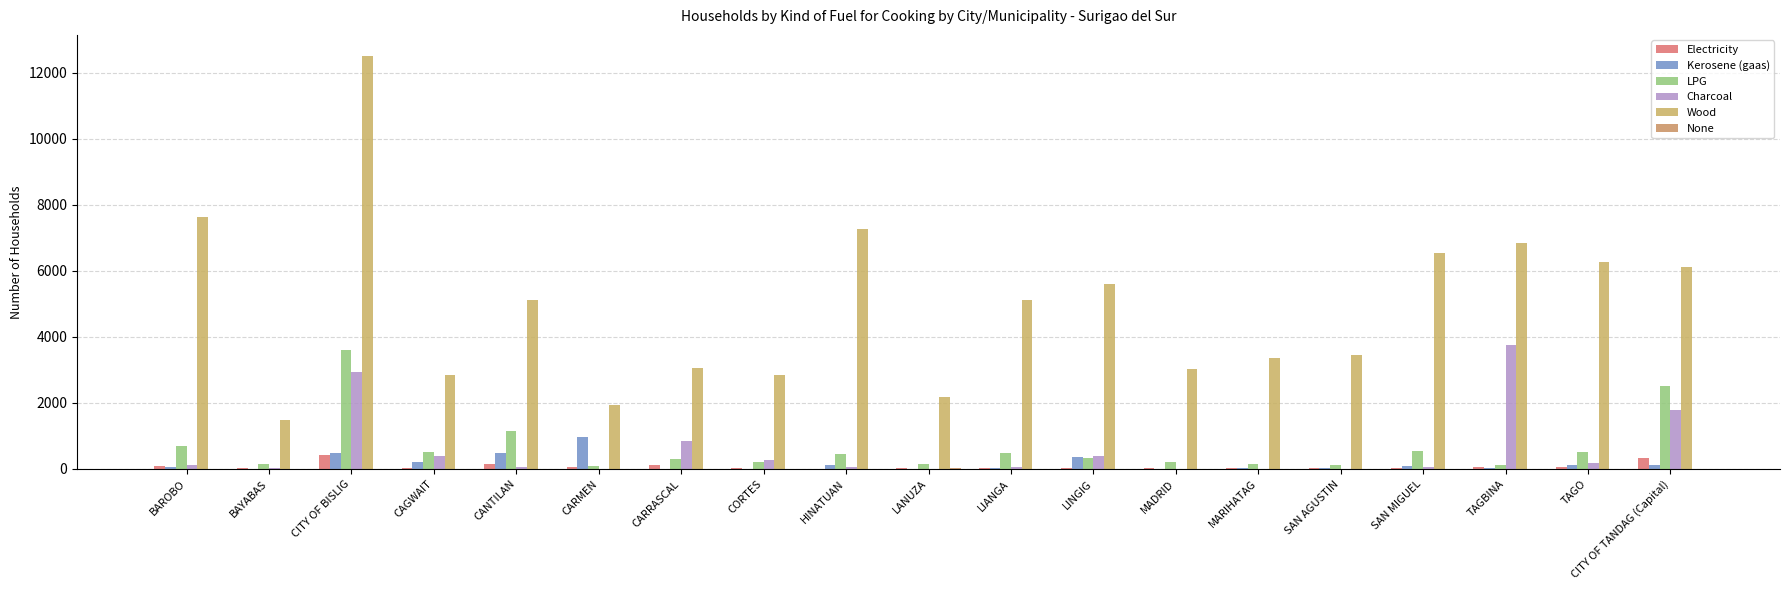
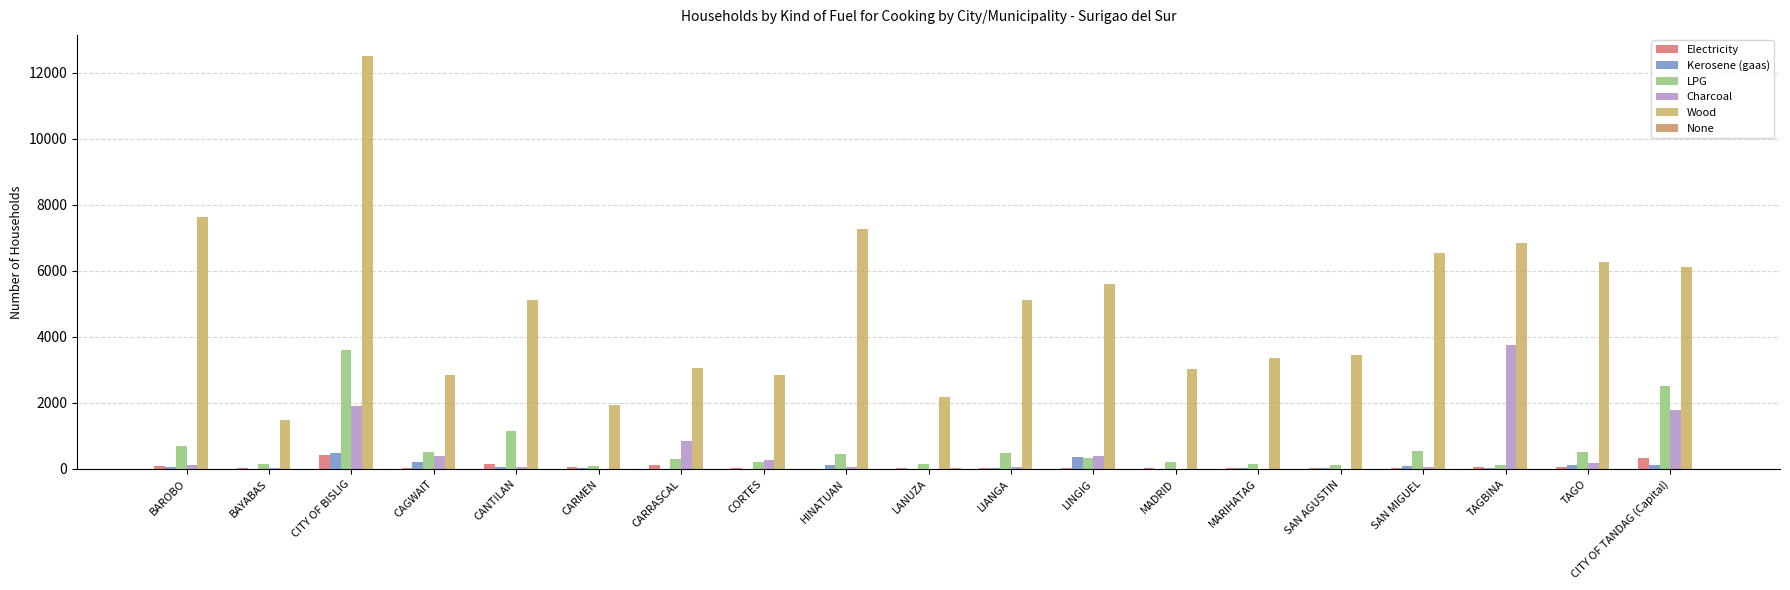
  {
    "Kerosene (gaas)": {
      "CITY OF BISLIG": 500,
      "CAGWAIT": 200,
-     "CANTILAN": 500,
-     "CARMEN": 1000,
+     "CANTILAN": 100,
+     "CARMEN": 0,
      "HINATUAN": 100,
      "LINGIG": 400,
      "SAN MIGUEL": 100,
      "TAGO": 100,
      "CITY OF TANDAG (Capital)": 100
    },
    "LPG": {
      "BAROBO": 700,
      "BAYABAS": 200,
      "CITY OF BISLIG": 3600,
      "CAGWAIT": 500,
      "CANTILAN": 1200,
      "CARMEN": 100,
      "CARRASCAL": 300,
      "CORTES": 200,
      "HINATUAN": 500,
      "LANUZA": 200,
      "LIANGA": 500,
      "LINGIG": 300,
      "MADRID": 200,
      "MARIHATAG": 100,
      "SAN AGUSTIN": 100,
      "SAN MIGUEL": 500,
      "TAGBINA": 100,
      "TAGO": 500,
      "CITY OF TANDAG (Capital)": 2500
    },
    "Charcoal": {
      "BAROBO": 100,
-     "CITY OF BISLIG": 2900,
+     "CITY OF BISLIG": 1900,
      "CAGWAIT": 400,
      "CARRASCAL": 900,
      "CORTES": 300,
      "LINGIG": 400,
      "TAGBINA": 3700,
      "TAGO": 200,
      "CITY OF TANDAG (Capital)": 1800
    }
  }
